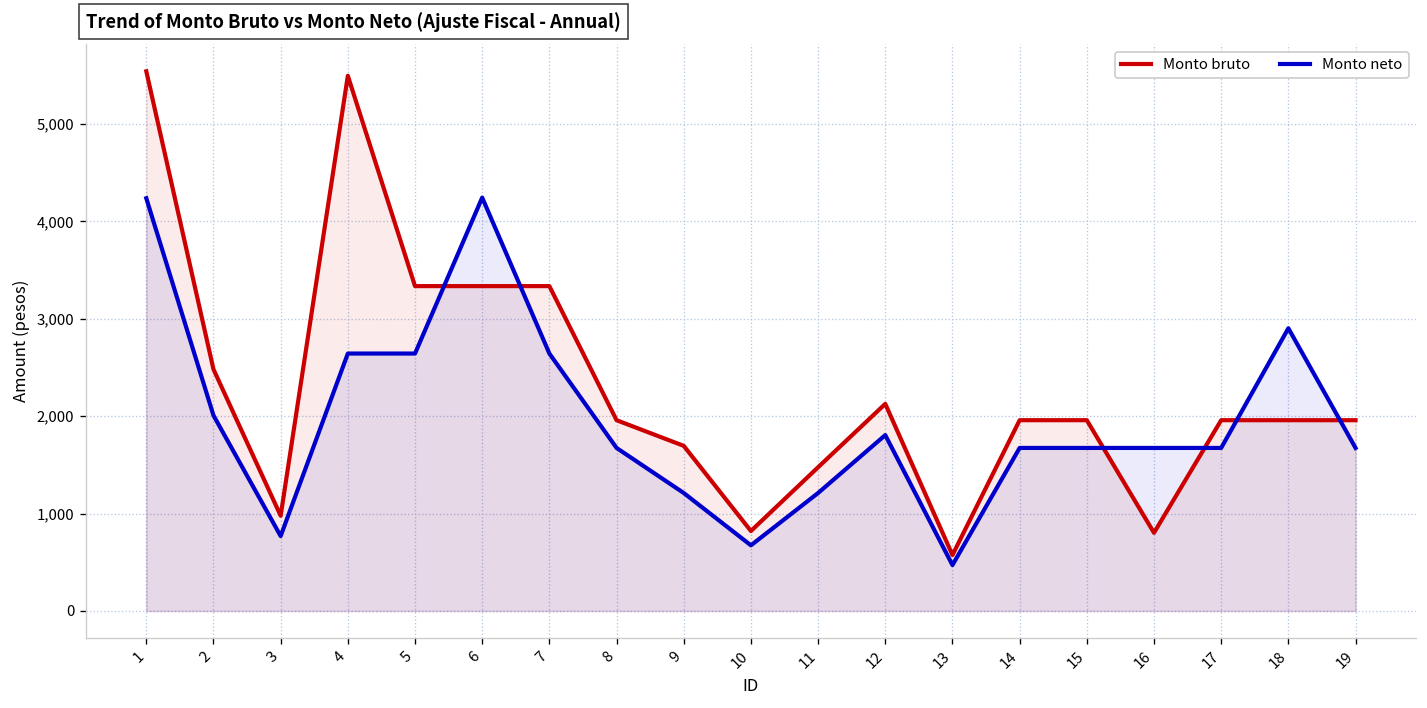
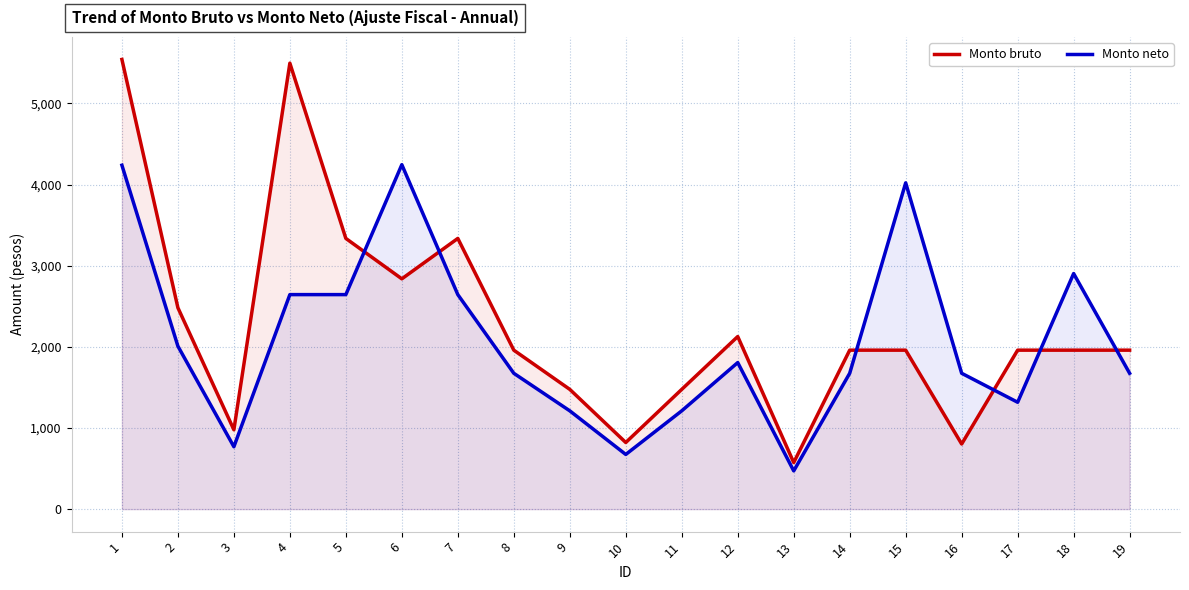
  {
    "Monto bruto": {
      "1": "5,500",
      "2": "2,500",
      "3": "1,000",
      "4": "5,500",
      "5": "3,300",
-     "6": "3,300",
+     "6": "2,800",
      "7": "3,300",
      "8": "2,000",
-     "9": "1,700",
+     "9": "1,500",
      "10": "800",
      "11": "1,500",
      "12": "2,100",
      "13": "600",
      "14": "2,000",
      "15": "2,000",
      "16": "800",
      "17": "2,000",
      "18": "2,000",
      "19": "2,000"
    },
    "Monto neto": {
      "1": "4,200",
      "2": "2,000",
      "3": "800",
      "4": "2,600",
      "5": "2,600",
      "6": "4,200",
      "7": "2,600",
      "8": "1,700",
      "9": "1,200",
      "10": "700",
      "11": "1,200",
      "12": "1,800",
      "13": "500",
      "14": "1,700",
-     "15": "1,700",
+     "15": "4,000",
      "16": "1,700",
-     "17": "1,700",
+     "17": "1,300",
      "18": "2,900",
      "19": "1,700"
    }
  }
